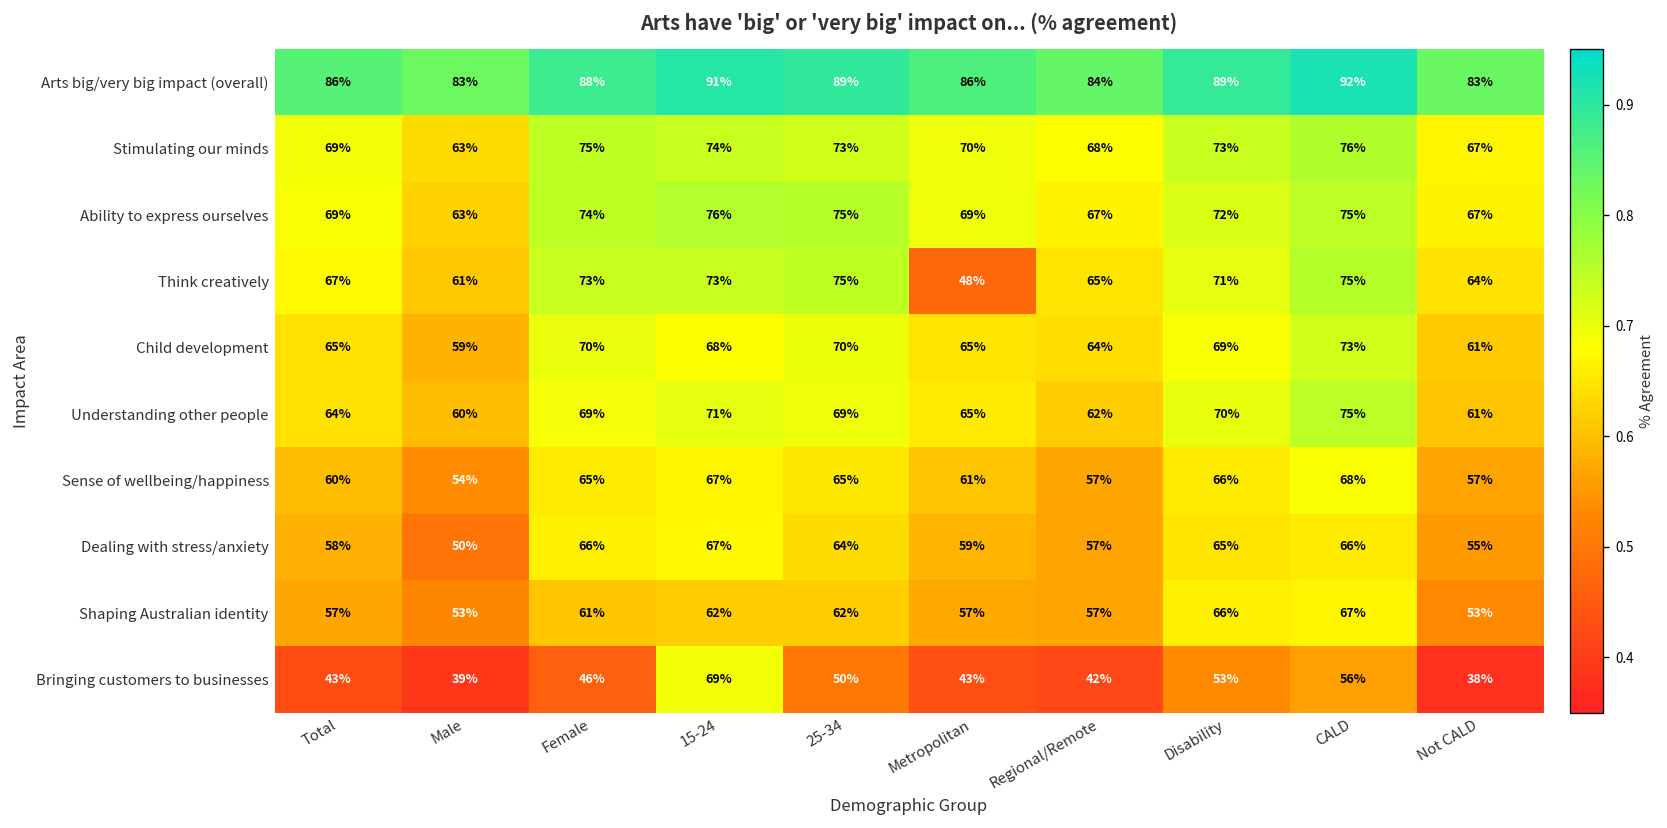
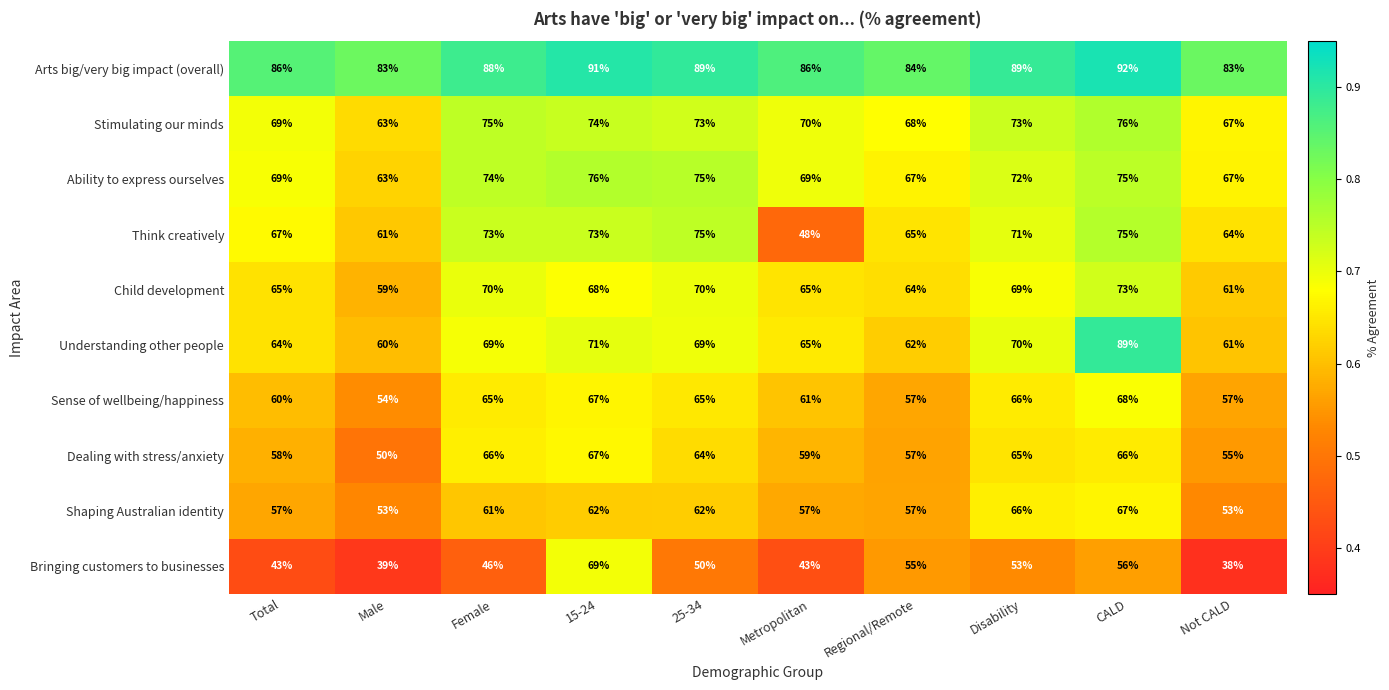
  {
    "Arts big/very big impact (overall)": {
      "Total": "86%",
      "Male": "83%",
      "Female": "88%",
      "15-24": "91%",
      "25-34": "89%",
      "Metropolitan": "86%",
      "Regional/Remote": "84%",
      "Disability": "89%",
      "CALD": "92%",
      "Not CALD": "83%"
    },
    "Stimulating our minds": {
      "Total": "69%",
      "Male": "63%",
      "Female": "75%",
      "15-24": "74%",
      "25-34": "73%",
      "Metropolitan": "70%",
      "Regional/Remote": "68%",
      "Disability": "73%",
      "CALD": "76%",
      "Not CALD": "67%"
    },
    "Ability to express ourselves": {
      "Total": "69%",
      "Male": "63%",
      "Female": "74%",
      "15-24": "76%",
      "25-34": "75%",
      "Metropolitan": "69%",
      "Regional/Remote": "67%",
      "Disability": "72%",
      "CALD": "75%",
      "Not CALD": "67%"
    },
    "Think creatively": {
      "Total": "67%",
      "Male": "61%",
      "Female": "73%",
      "15-24": "73%",
      "25-34": "75%",
      "Metropolitan": "48%",
      "Regional/Remote": "65%",
      "Disability": "71%",
      "CALD": "75%",
      "Not CALD": "64%"
    },
    "Child development": {
      "Total": "65%",
      "Male": "59%",
      "Female": "70%",
      "15-24": "68%",
      "25-34": "70%",
      "Metropolitan": "65%",
      "Regional/Remote": "64%",
      "Disability": "69%",
      "CALD": "73%",
      "Not CALD": "61%"
    },
    "Understanding other people": {
      "Total": "64%",
      "Male": "60%",
      "Female": "69%",
      "15-24": "71%",
      "25-34": "69%",
      "Metropolitan": "65%",
      "Regional/Remote": "62%",
      "Disability": "70%",
-     "CALD": "75%",
+     "CALD": "89%",
      "Not CALD": "61%"
    },
    "Sense of wellbeing/happiness": {
      "Total": "60%",
      "Male": "54%",
      "Female": "65%",
      "15-24": "67%",
      "25-34": "65%",
      "Metropolitan": "61%",
      "Regional/Remote": "57%",
      "Disability": "66%",
      "CALD": "68%",
      "Not CALD": "57%"
    },
    "Dealing with stress/anxiety": {
      "Total": "58%",
      "Male": "50%",
      "Female": "66%",
      "15-24": "67%",
      "25-34": "64%",
      "Metropolitan": "59%",
      "Regional/Remote": "57%",
      "Disability": "65%",
      "CALD": "66%",
      "Not CALD": "55%"
    },
    "Shaping Australian identity": {
      "Total": "57%",
      "Male": "53%",
      "Female": "61%",
      "15-24": "62%",
      "25-34": "62%",
      "Metropolitan": "57%",
      "Regional/Remote": "57%",
      "Disability": "66%",
      "CALD": "67%",
      "Not CALD": "53%"
    },
    "Bringing customers to businesses": {
      "Total": "43%",
      "Male": "39%",
      "Female": "46%",
      "15-24": "69%",
      "25-34": "50%",
      "Metropolitan": "43%",
-     "Regional/Remote": "42%",
+     "Regional/Remote": "55%",
      "Disability": "53%",
      "CALD": "56%",
      "Not CALD": "38%"
    }
  }
